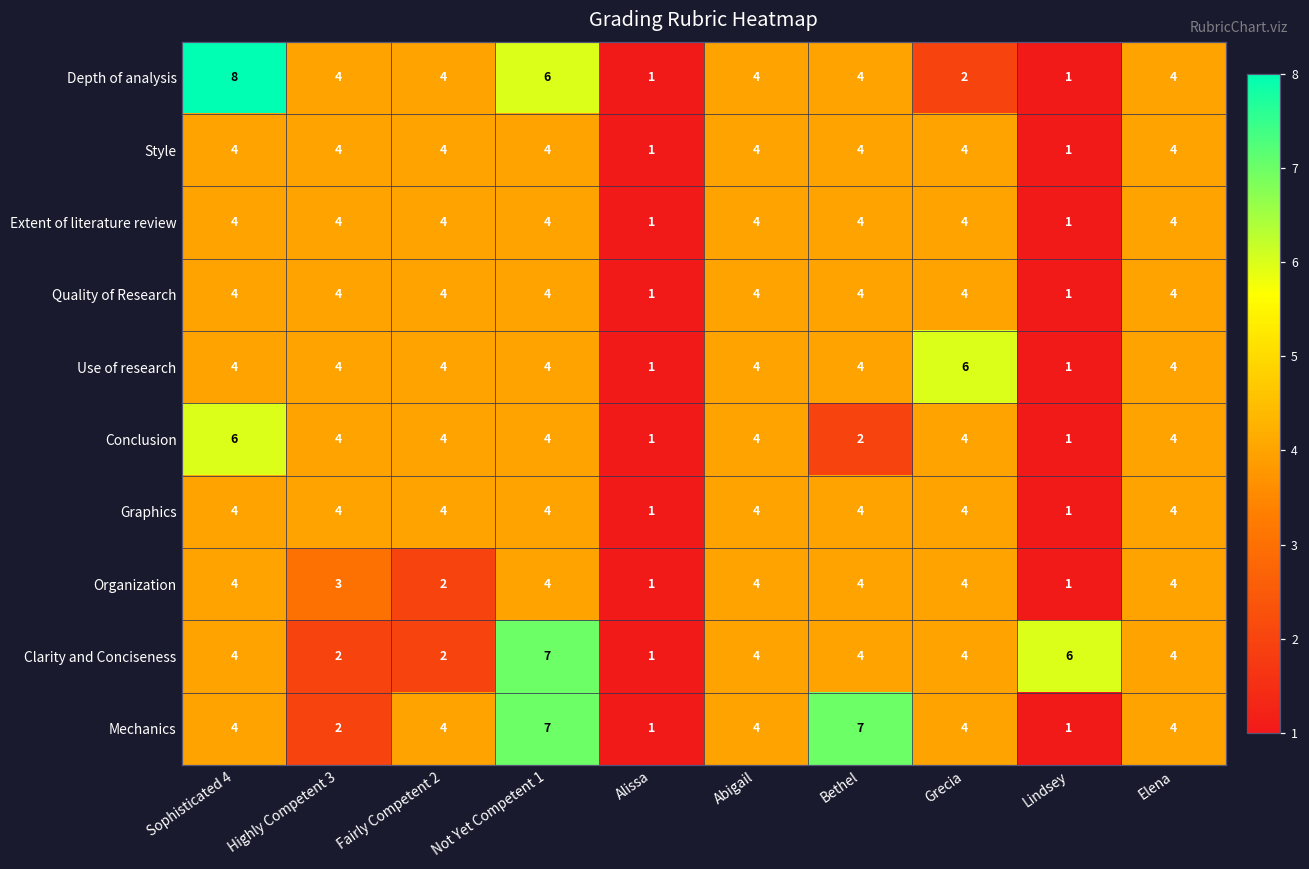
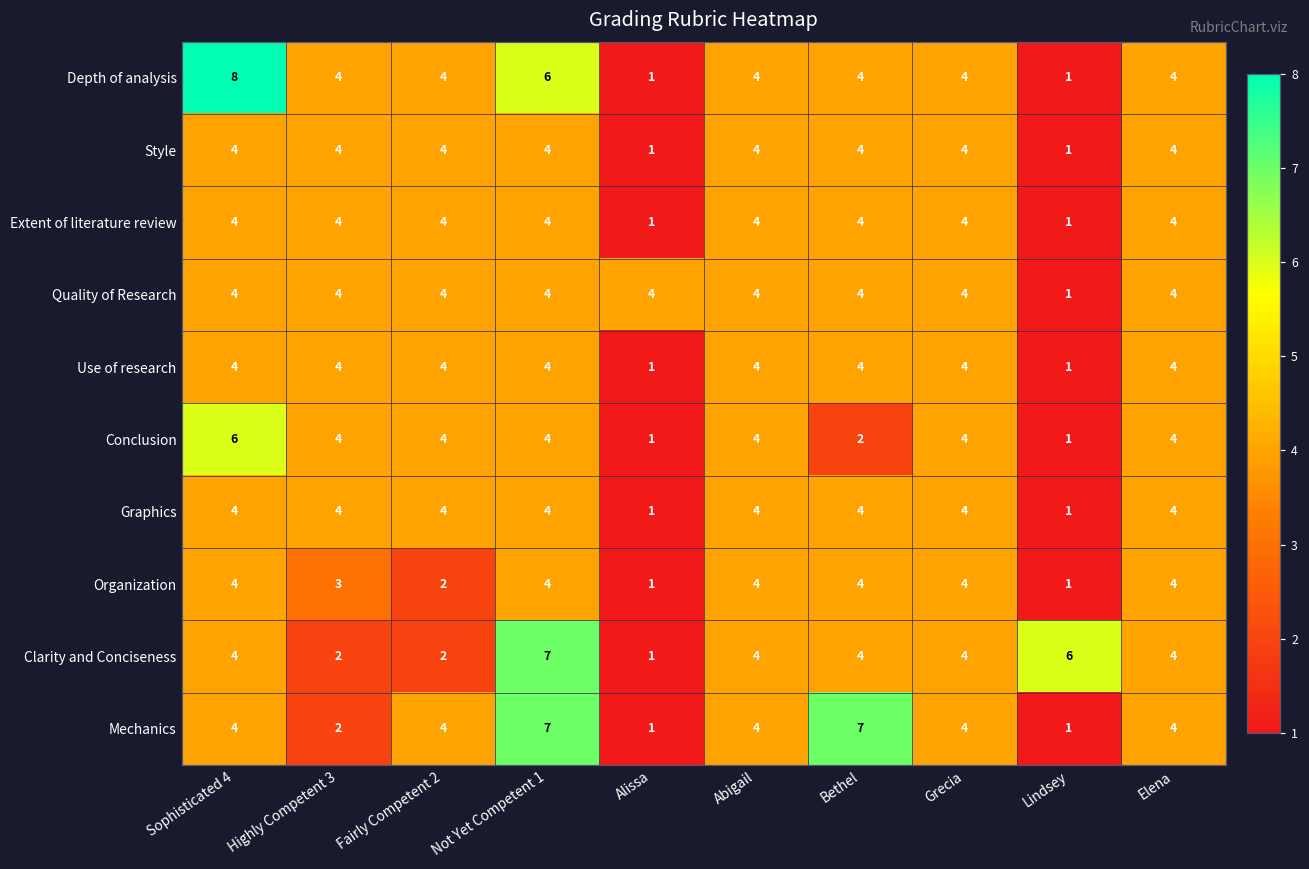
  {
    "Depth of analysis": {
      "Sophisticated 4": 8,
      "Highly Competent 3": 4,
      "Fairly Competent 2": 4,
      "Not Yet Competent 1": 6,
      "Alissa": 1,
      "Abigail": 4,
      "Bethel": 4,
-     "Grecia": 2,
+     "Grecia": 4,
      "Lindsey": 1,
      "Elena": 4
    },
    "Style": {
      "Sophisticated 4": 4,
      "Highly Competent 3": 4,
      "Fairly Competent 2": 4,
      "Not Yet Competent 1": 4,
      "Alissa": 1,
      "Abigail": 4,
      "Bethel": 4,
      "Grecia": 4,
      "Lindsey": 1,
      "Elena": 4
    },
    "Extent of literature review": {
      "Sophisticated 4": 4,
      "Highly Competent 3": 4,
      "Fairly Competent 2": 4,
      "Not Yet Competent 1": 4,
      "Alissa": 1,
      "Abigail": 4,
      "Bethel": 4,
      "Grecia": 4,
      "Lindsey": 1,
      "Elena": 4
    },
    "Quality of Research": {
      "Sophisticated 4": 4,
      "Highly Competent 3": 4,
      "Fairly Competent 2": 4,
      "Not Yet Competent 1": 4,
-     "Alissa": 1,
+     "Alissa": 4,
      "Abigail": 4,
      "Bethel": 4,
      "Grecia": 4,
      "Lindsey": 1,
      "Elena": 4
    },
    "Use of research": {
      "Sophisticated 4": 4,
      "Highly Competent 3": 4,
      "Fairly Competent 2": 4,
      "Not Yet Competent 1": 4,
      "Alissa": 1,
      "Abigail": 4,
      "Bethel": 4,
-     "Grecia": 6,
+     "Grecia": 4,
      "Lindsey": 1,
      "Elena": 4
    },
    "Conclusion": {
      "Sophisticated 4": 6,
      "Highly Competent 3": 4,
      "Fairly Competent 2": 4,
      "Not Yet Competent 1": 4,
      "Alissa": 1,
      "Abigail": 4,
      "Bethel": 2,
      "Grecia": 4,
      "Lindsey": 1,
      "Elena": 4
    },
    "Graphics": {
      "Sophisticated 4": 4,
      "Highly Competent 3": 4,
      "Fairly Competent 2": 4,
      "Not Yet Competent 1": 4,
      "Alissa": 1,
      "Abigail": 4,
      "Bethel": 4,
      "Grecia": 4,
      "Lindsey": 1,
      "Elena": 4
    },
    "Organization": {
      "Sophisticated 4": 4,
      "Highly Competent 3": 3,
      "Fairly Competent 2": 2,
      "Not Yet Competent 1": 4,
      "Alissa": 1,
      "Abigail": 4,
      "Bethel": 4,
      "Grecia": 4,
      "Lindsey": 1,
      "Elena": 4
    },
    "Clarity and Conciseness": {
      "Sophisticated 4": 4,
      "Highly Competent 3": 2,
      "Fairly Competent 2": 2,
      "Not Yet Competent 1": 7,
      "Alissa": 1,
      "Abigail": 4,
      "Bethel": 4,
      "Grecia": 4,
      "Lindsey": 6,
      "Elena": 4
    },
    "Mechanics": {
      "Sophisticated 4": 4,
      "Highly Competent 3": 2,
      "Fairly Competent 2": 4,
      "Not Yet Competent 1": 7,
      "Alissa": 1,
      "Abigail": 4,
      "Bethel": 7,
      "Grecia": 4,
      "Lindsey": 1,
      "Elena": 4
    }
  }
